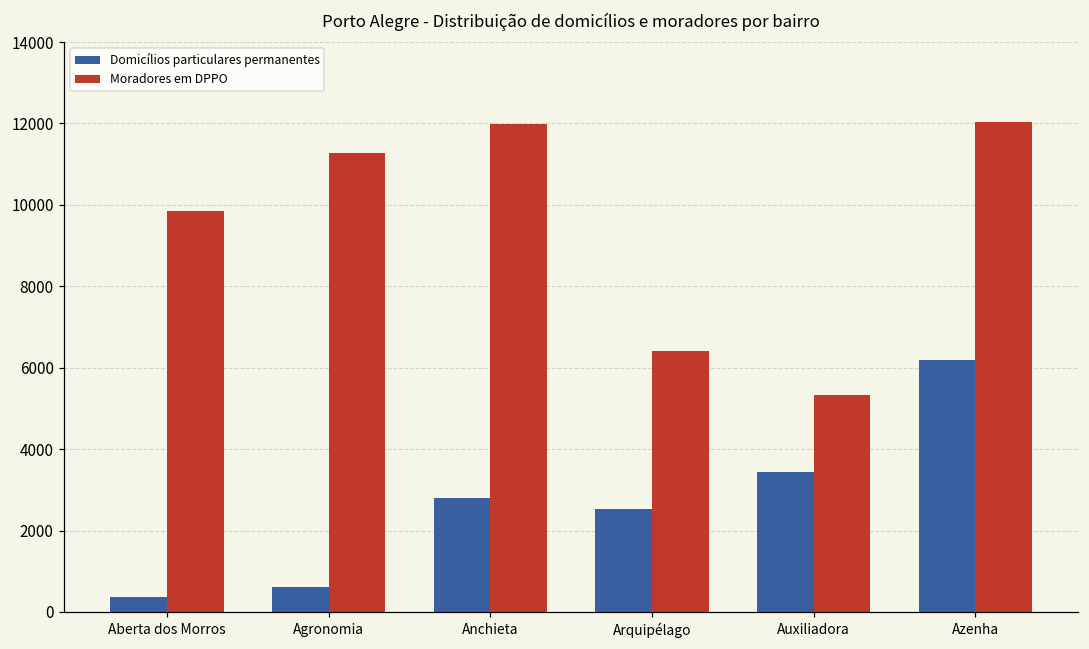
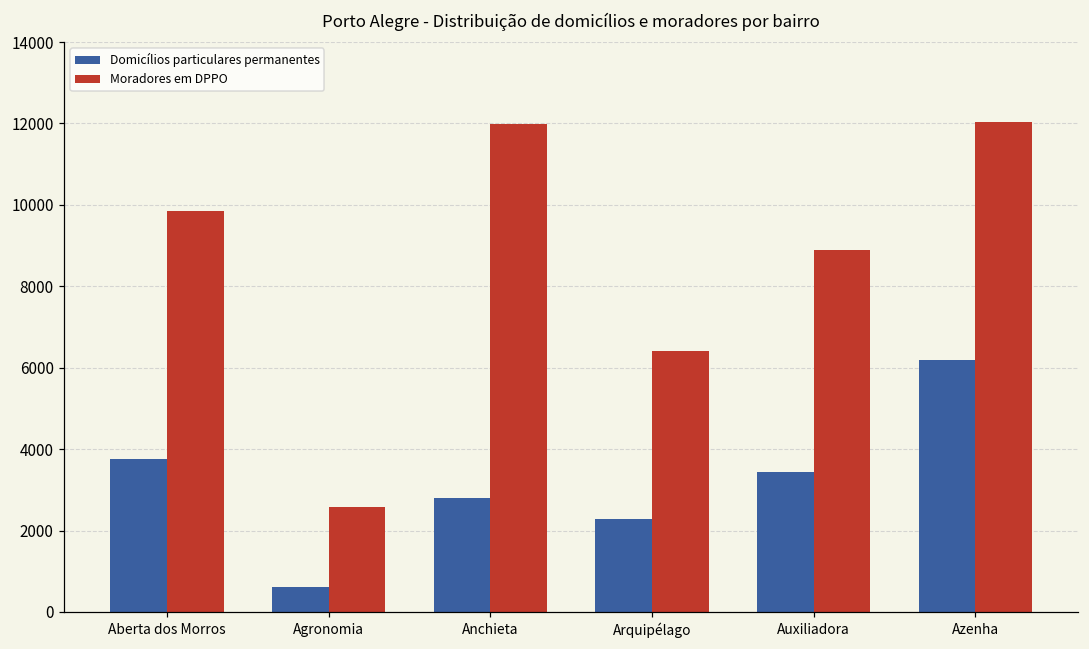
  {
    "Domicílios particulares permanentes": {
-     "Aberta dos Morros": 400,
+     "Aberta dos Morros": 3800,
      "Agronomia": 600,
      "Anchieta": 2800,
-     "Arquipélago": 2500,
+     "Arquipélago": 2300,
      "Auxiliadora": 3400,
      "Azenha": 6200
    },
    "Moradores em DPPO": {
      "Aberta dos Morros": 9800,
-     "Agronomia": 11300,
+     "Agronomia": 2600,
      "Anchieta": 12000,
      "Arquipélago": 6400,
-     "Auxiliadora": 5300,
+     "Auxiliadora": 8900,
      "Azenha": 12000
    }
  }
